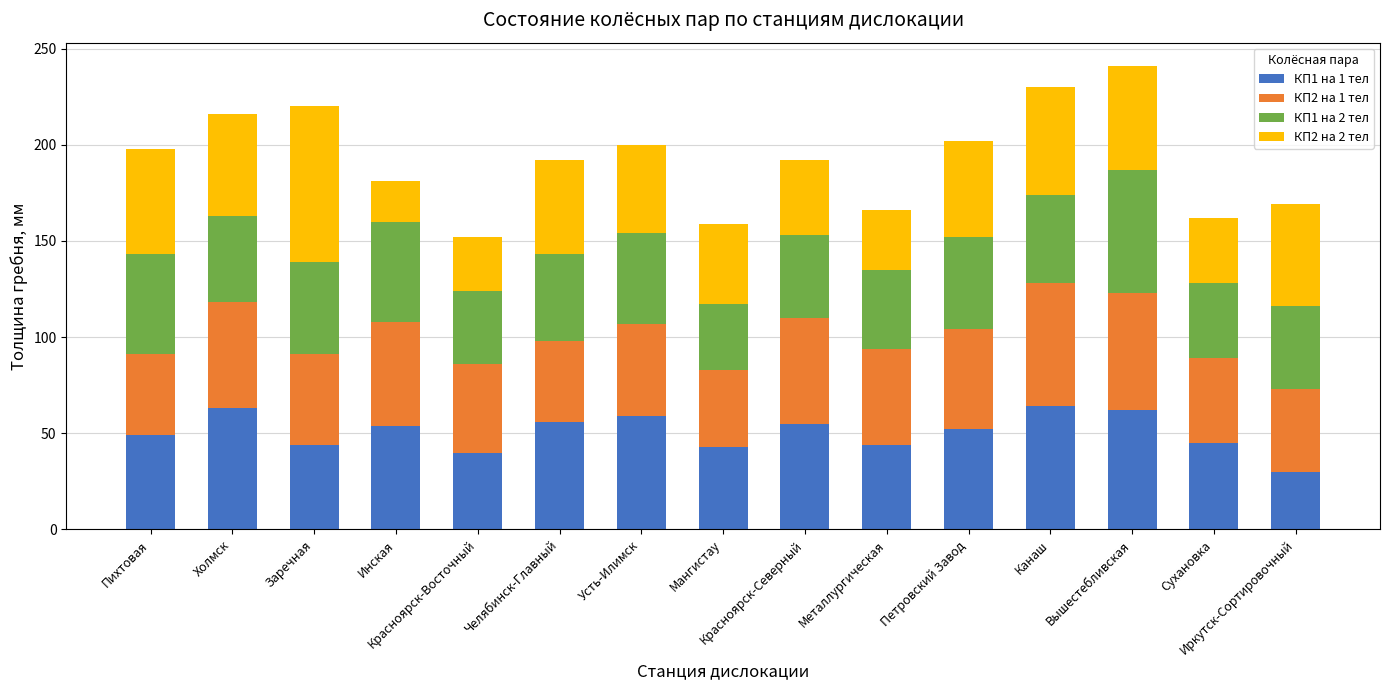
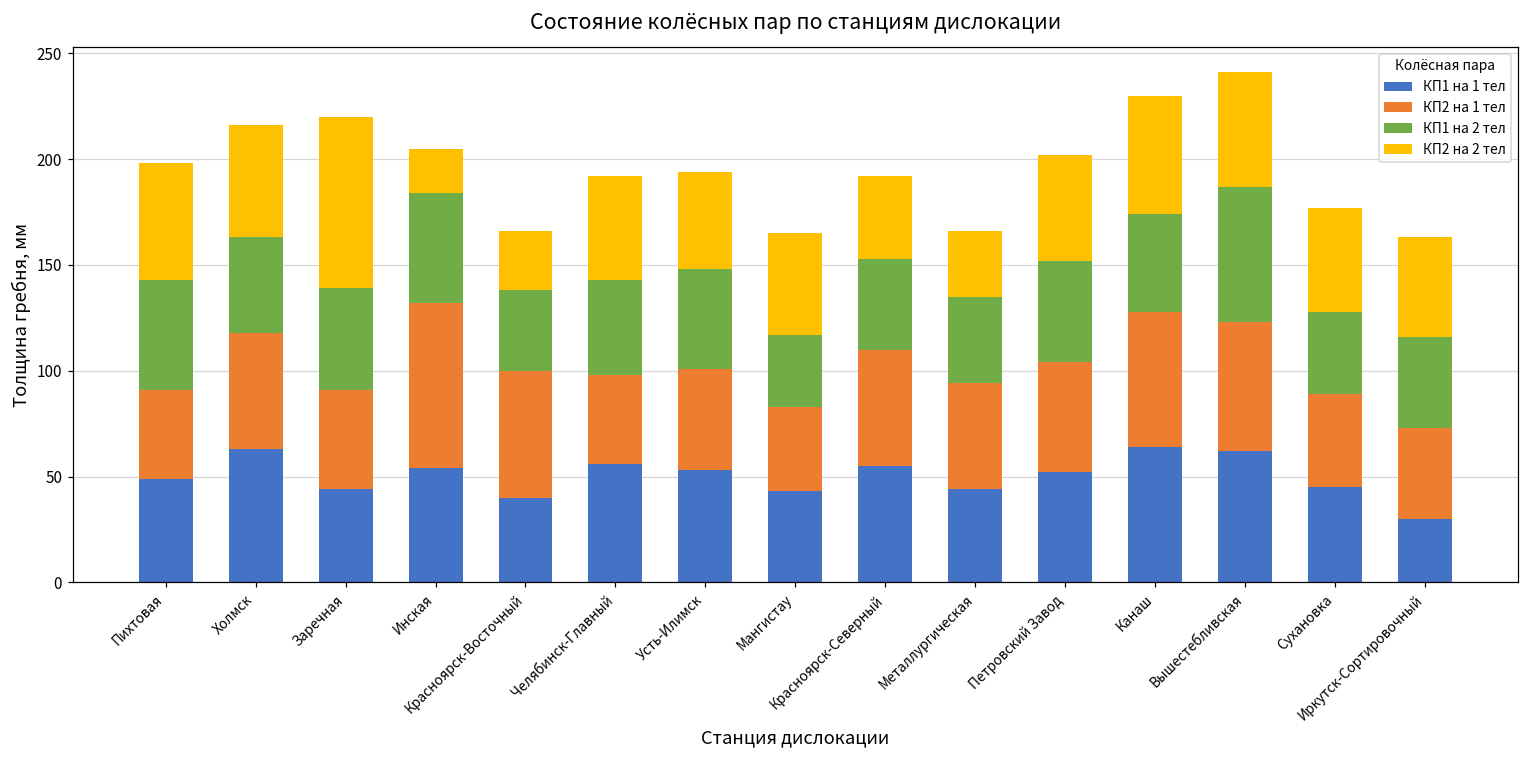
  {
    "КП1 на 1 тел": {
      "Пихтовая": 49,
      "Холмск": 63,
      "Заречная": 44,
      "Инская": 54,
      "Красноярск-Восточный": 40,
      "Челябинск-Главный": 56,
-     "Усть-Илимск": 59,
+     "Усть-Илимск": 53,
      "Мангистау": 43,
      "Красноярск-Северный": 55,
      "Металлургическая": 44,
      "Петровский Завод": 52,
      "Канаш": 64,
      "Вышестебливская": 62,
      "Сухановка": 45,
      "Иркутск-Сортировочный": 30
    },
    "КП2 на 1 тел": {
      "Пихтовая": 42,
      "Холмск": 55,
      "Заречная": 47,
-     "Инская": 54,
-     "Красноярск-Восточный": 46,
+     "Инская": 78,
+     "Красноярск-Восточный": 60,
      "Челябинск-Главный": 42,
      "Усть-Илимск": 48,
      "Мангистау": 40,
      "Красноярск-Северный": 55,
      "Металлургическая": 50,
      "Петровский Завод": 52,
      "Канаш": 64,
      "Вышестебливская": 61,
      "Сухановка": 44,
      "Иркутск-Сортировочный": 43
    },
    "КП1 на 2 тел": {
      "Пихтовая": 52,
      "Холмск": 45,
      "Заречная": 48,
      "Инская": 52,
      "Красноярск-Восточный": 38,
      "Челябинск-Главный": 45,
      "Усть-Илимск": 47,
      "Мангистау": 34,
      "Красноярск-Северный": 43,
      "Металлургическая": 41,
      "Петровский Завод": 48,
      "Канаш": 46,
      "Вышестебливская": 64,
      "Сухановка": 39,
      "Иркутск-Сортировочный": 43
    },
    "КП2 на 2 тел": {
      "Пихтовая": 55,
      "Холмск": 53,
      "Заречная": 81,
      "Инская": 21,
      "Красноярск-Восточный": 28,
      "Челябинск-Главный": 49,
      "Усть-Илимск": 46,
-     "Мангистау": 42,
+     "Мангистау": 48,
      "Красноярск-Северный": 39,
      "Металлургическая": 31,
      "Петровский Завод": 50,
      "Канаш": 56,
      "Вышестебливская": 54,
-     "Сухановка": 34,
-     "Иркутск-Сортировочный": 53
+     "Сухановка": 49,
+     "Иркутск-Сортировочный": 47
    }
  }
